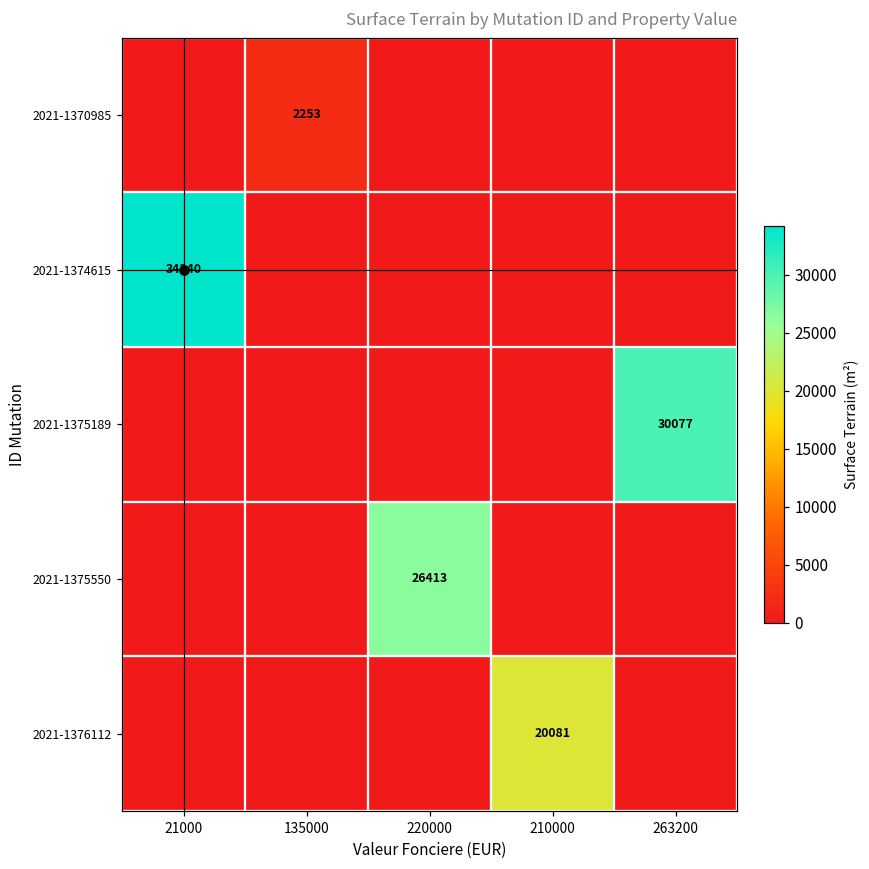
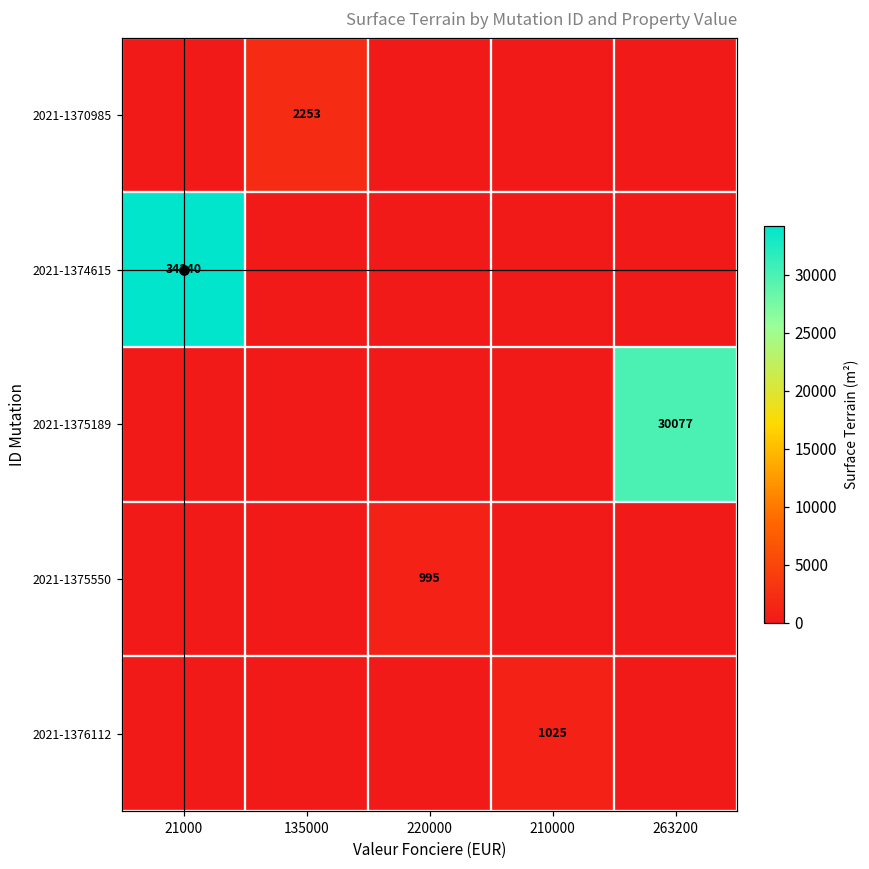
  {
    "2021-1370985": {
      "135000": 2253
    },
    "2021-1375189": {
      "263200": 30077
    },
    "2021-1375550": {
-     "220000": 26413
+     "220000": 995
    },
    "2021-1376112": {
-     "210000": 20081
+     "210000": 1025
    }
  }
